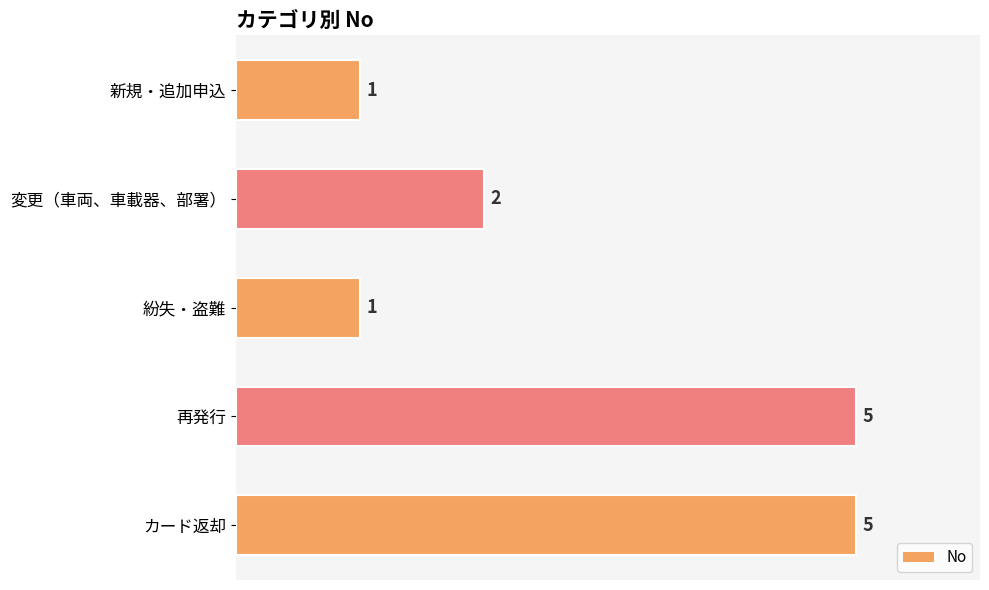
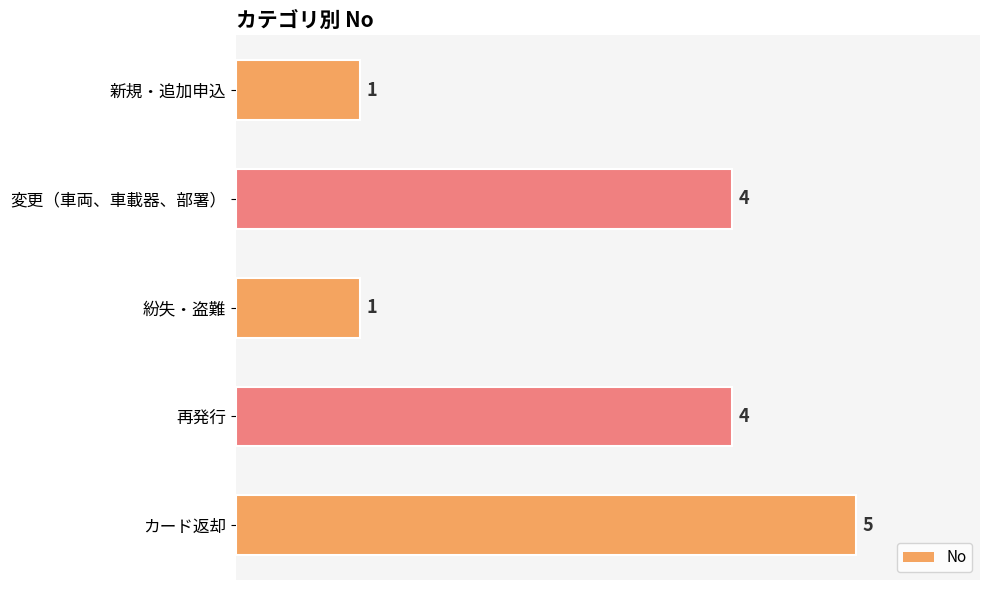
  {
    "新規・追加申込": 1,
-   "変更（車両、車載器、部署）": 2,
+   "変更（車両、車載器、部署）": 4,
    "紛失・盗難": 1,
-   "再発行": 5,
+   "再発行": 4,
    "カード返却": 5
  }
